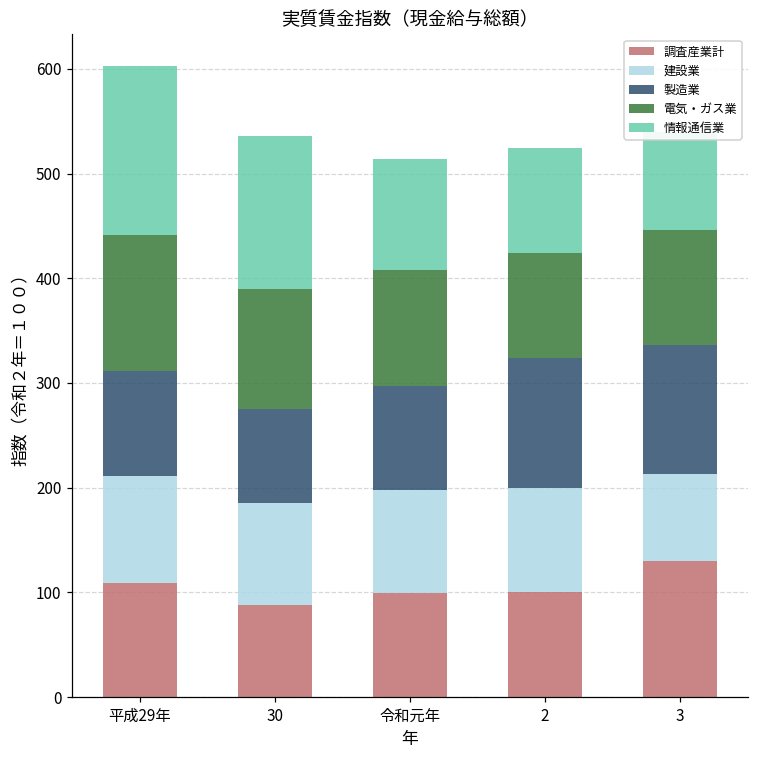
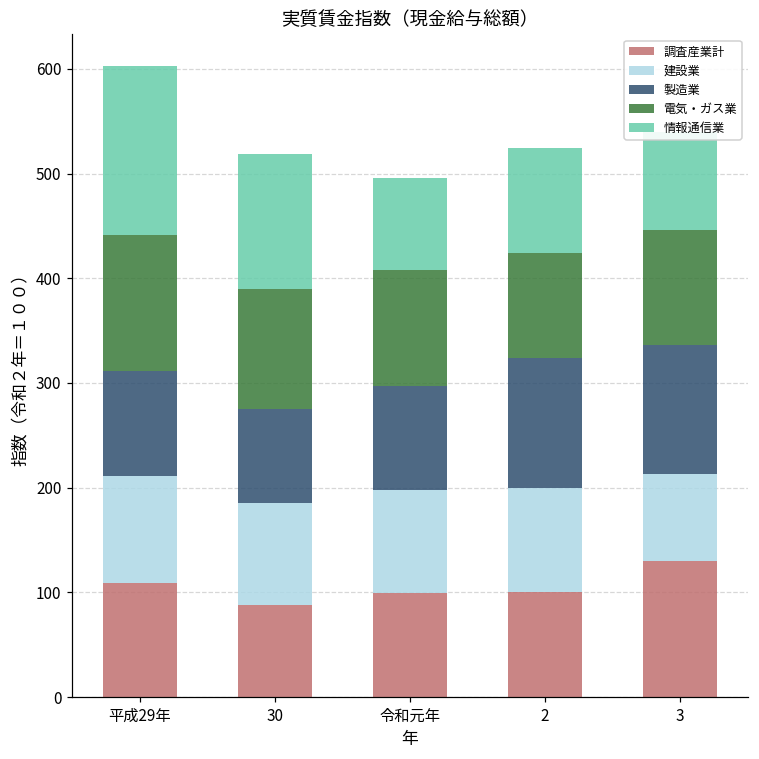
  {
    "調査産業計": {
      "平成29年": 110,
      "30": 90,
      "令和元年": 100,
      "2": 100,
      "3": 130
    },
    "建設業": {
      "平成29年": 100,
      "30": 100,
      "令和元年": 100,
      "2": 100,
      "3": 80
    },
    "製造業": {
      "平成29年": 100,
      "30": 90,
      "令和元年": 100,
      "2": 120,
      "3": 120
    },
    "電気・ガス業": {
      "平成29年": 130,
      "30": 110,
      "令和元年": 110,
      "2": 100,
      "3": 110
    },
    "情報通信業": {
      "平成29年": 160,
-     "30": 150,
-     "令和元年": 110,
+     "30": 130,
+     "令和元年": 90,
      "2": 100
    }
  }
